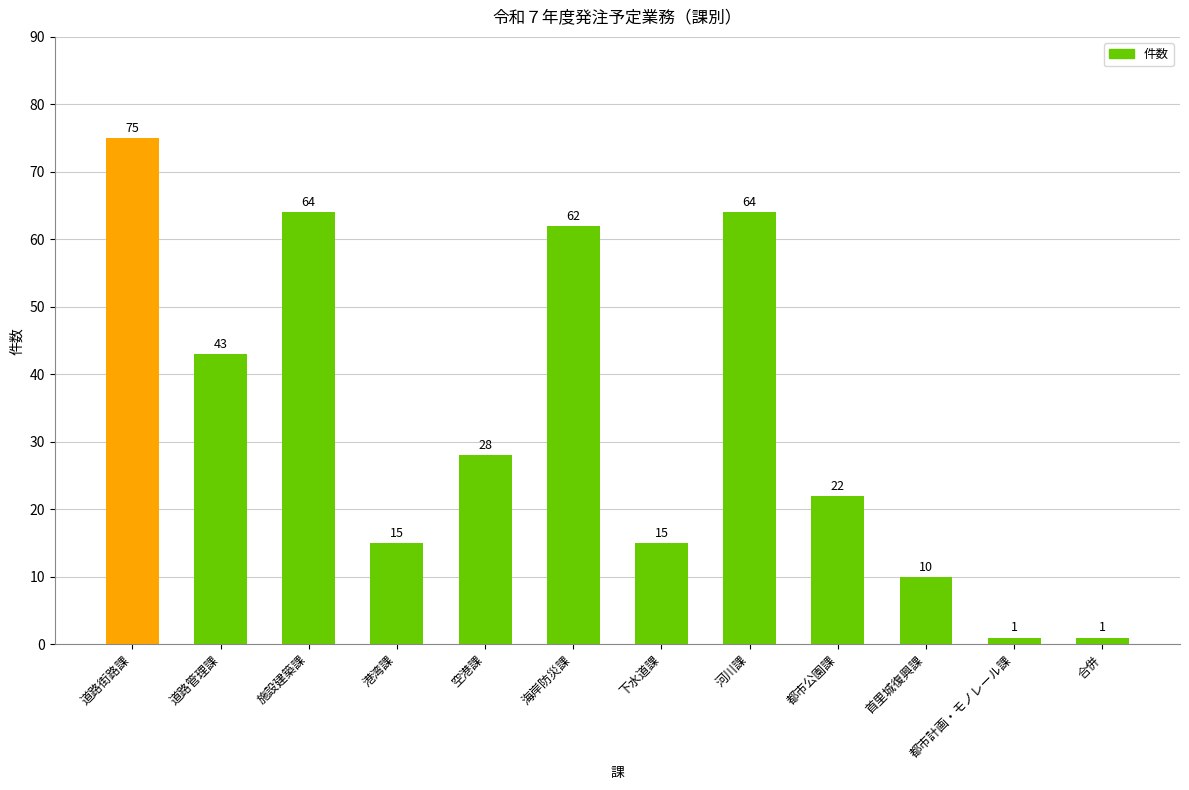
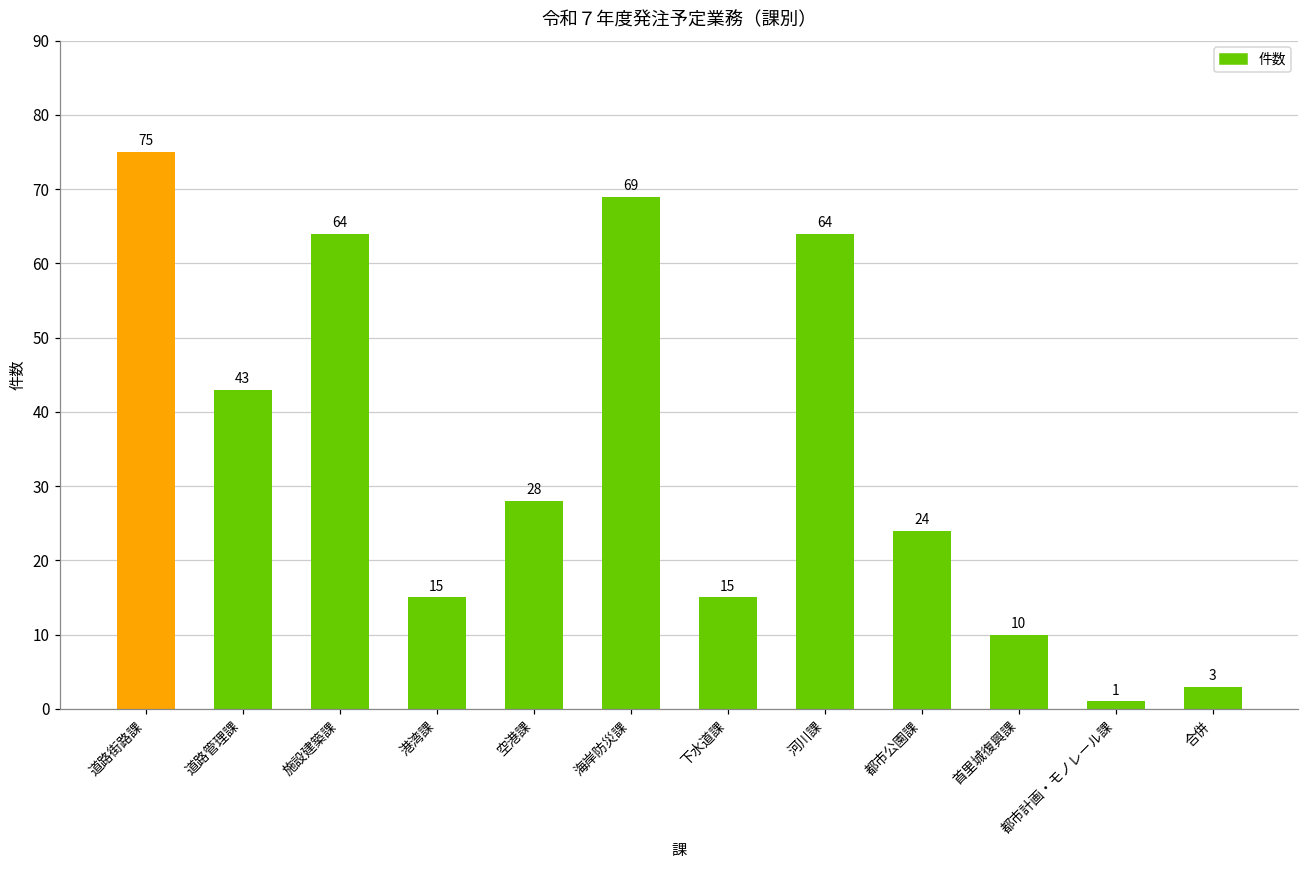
  {
    "道路街路課": 75,
    "道路管理課": 43,
    "施設建築課": 64,
    "港湾課": 15,
    "空港課": 28,
-   "海岸防災課": 62,
+   "海岸防災課": 69,
    "下水道課": 15,
    "河川課": 64,
-   "都市公園課": 22,
+   "都市公園課": 24,
    "首里城復興課": 10,
    "都市計画・モノレール課": 1,
-   "合併": 1
+   "合併": 3
  }
